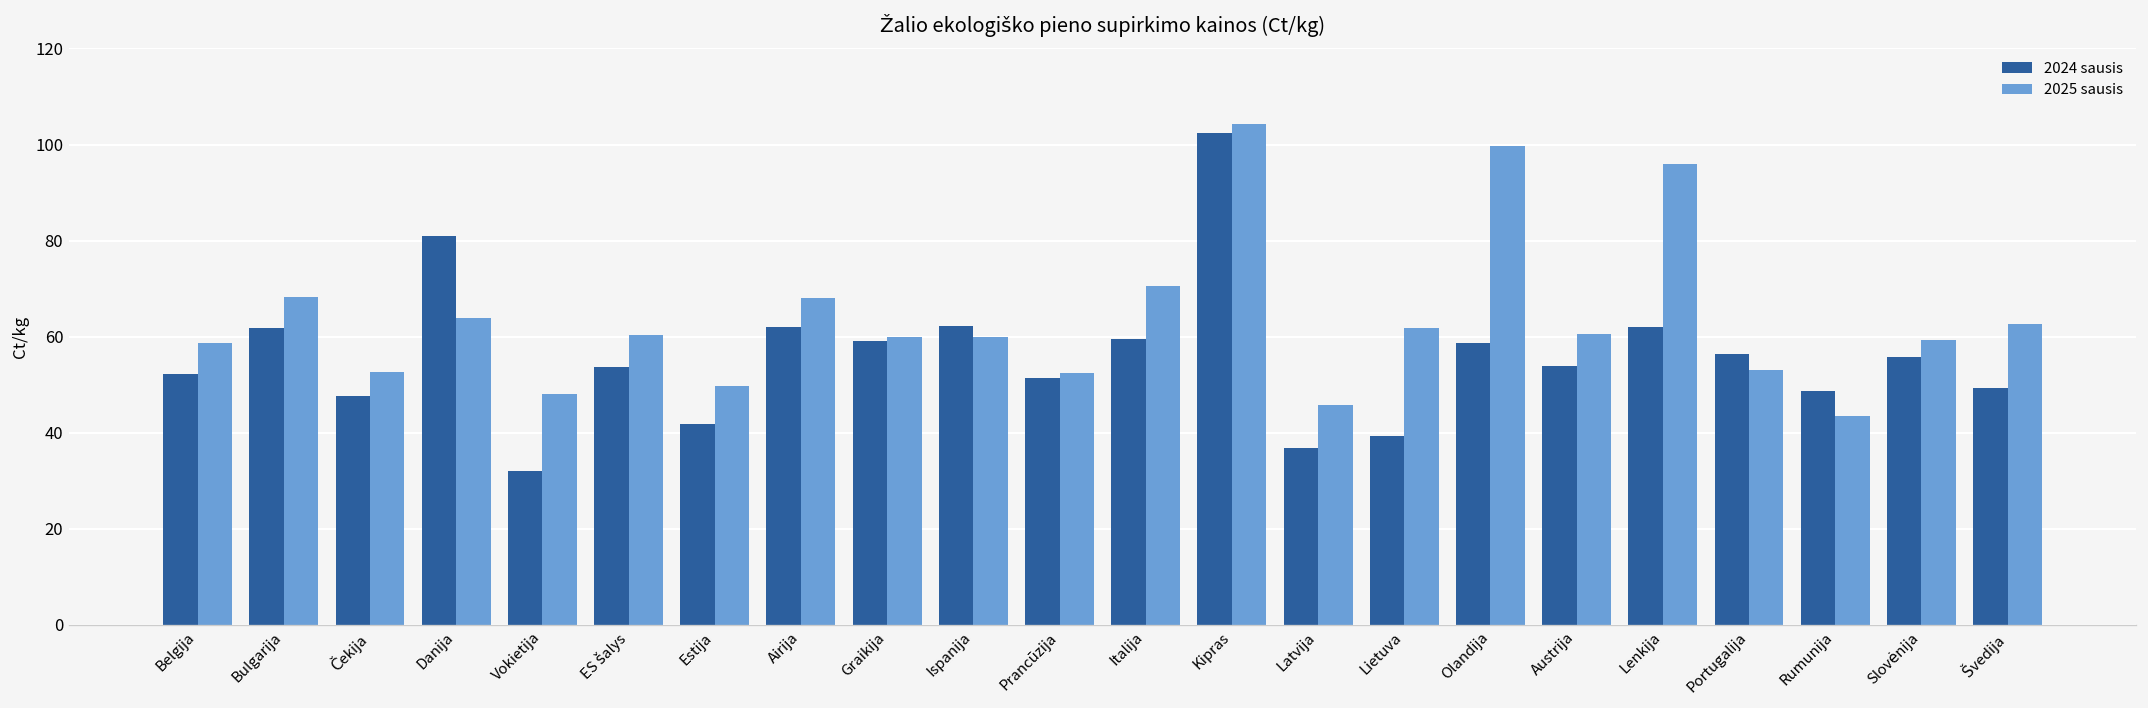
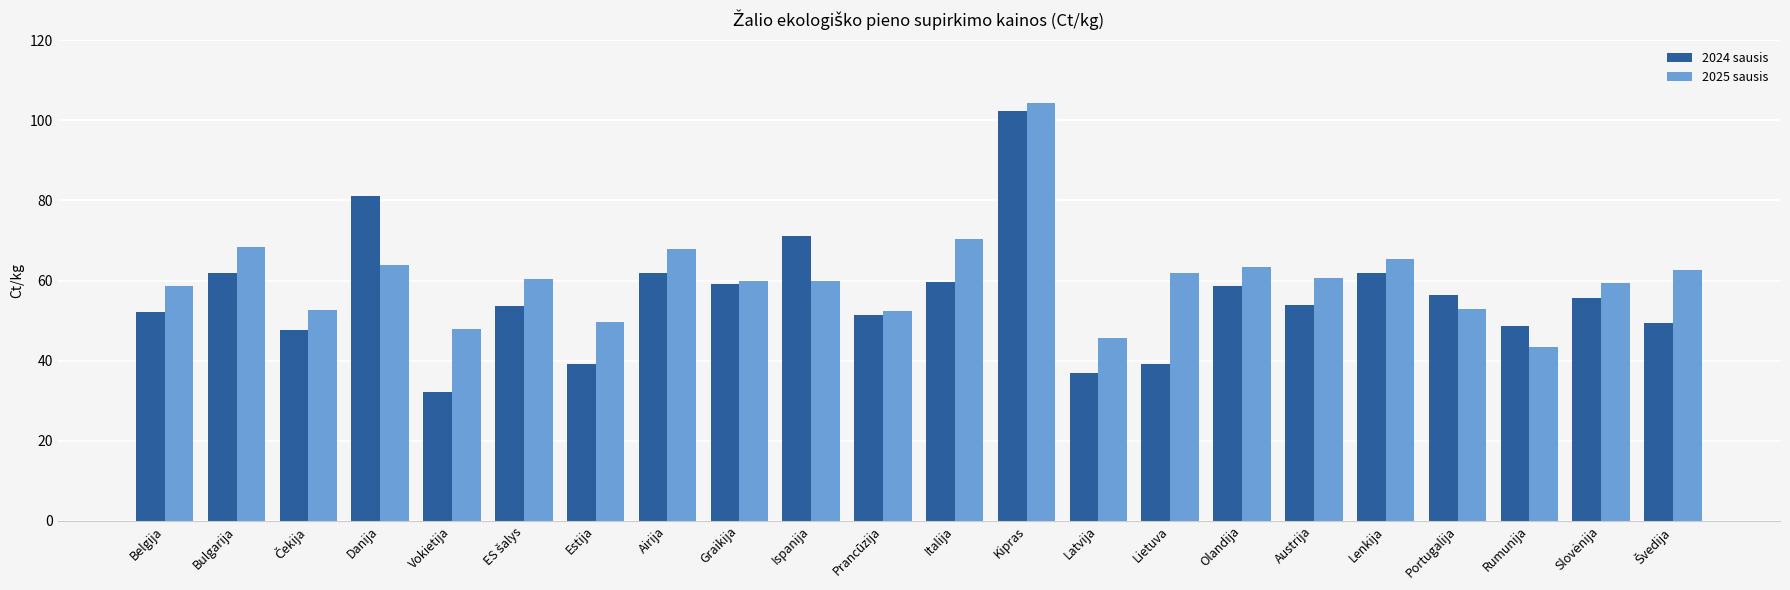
  {
    "2024 sausis": {
      "Belgija": 52,
      "Bulgarija": 62,
      "Čekija": 48,
      "Danija": 81,
      "Vokietija": 32,
      "ES šalys": 54,
-     "Estija": 42,
+     "Estija": 39,
      "Airija": 62,
      "Graikija": 59,
-     "Ispanija": 62,
+     "Ispanija": 71,
      "Prancūzija": 51,
      "Italija": 60,
      "Kipras": 102,
      "Latvija": 37,
      "Lietuva": 39,
      "Olandija": 59,
      "Austrija": 54,
      "Lenkija": 62,
      "Portugalija": 56,
      "Rumunija": 49,
      "Slovėnija": 56,
      "Švedija": 49
    },
    "2025 sausis": {
      "Belgija": 59,
      "Bulgarija": 68,
      "Čekija": 53,
      "Danija": 64,
      "Vokietija": 48,
      "ES šalys": 60,
      "Estija": 50,
      "Airija": 68,
      "Graikija": 60,
      "Ispanija": 60,
      "Prancūzija": 52,
      "Italija": 71,
      "Kipras": 104,
      "Latvija": 46,
      "Lietuva": 62,
-     "Olandija": 100,
+     "Olandija": 64,
      "Austrija": 61,
-     "Lenkija": 96,
+     "Lenkija": 65,
      "Portugalija": 53,
      "Rumunija": 44,
      "Slovėnija": 59,
      "Švedija": 63
    }
  }
